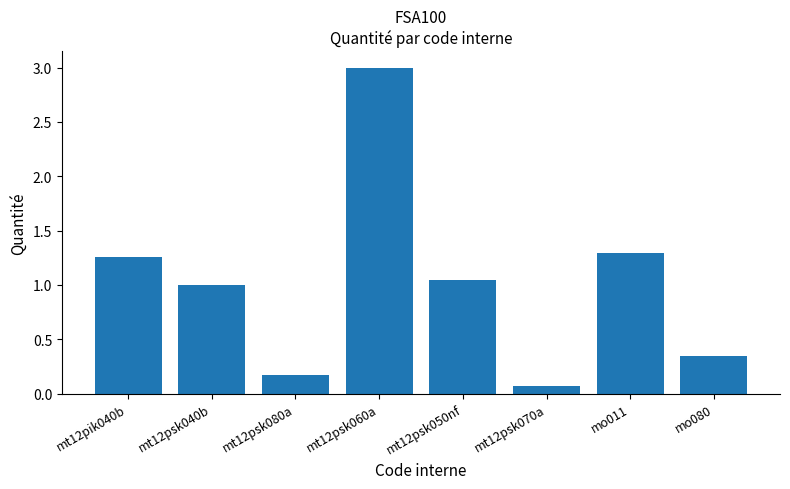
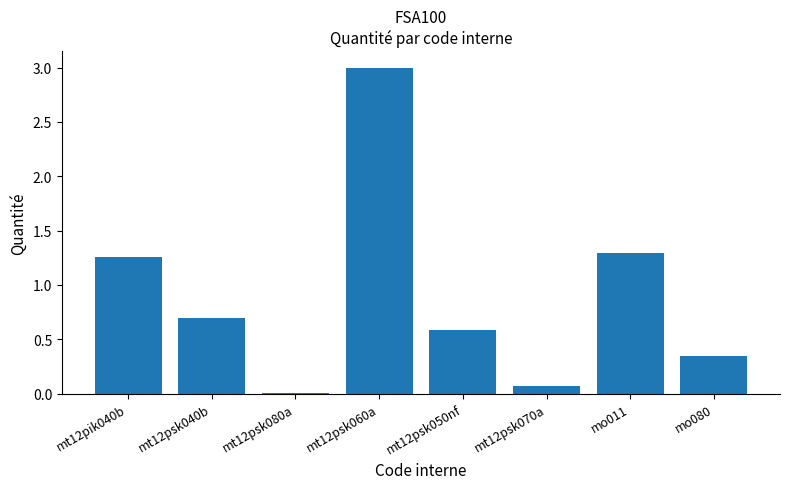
  {
    "mt12pik040b": 1.26,
-   "mt12psk040b": 1.0,
-   "mt12psk080a": 0.17,
+   "mt12psk040b": 0.7,
+   "mt12psk080a": 0.01,
    "mt12psk060a": 3.00,
-   "mt12psk050nf": 1.05,
+   "mt12psk050nf": 0.59,
    "mt12psk070a": 0.07,
    "mo011": 1.29,
    "mo080": 0.35
  }
